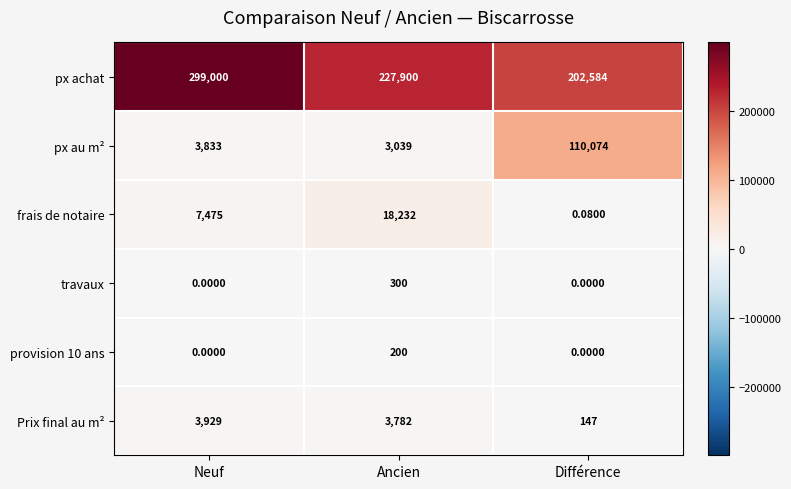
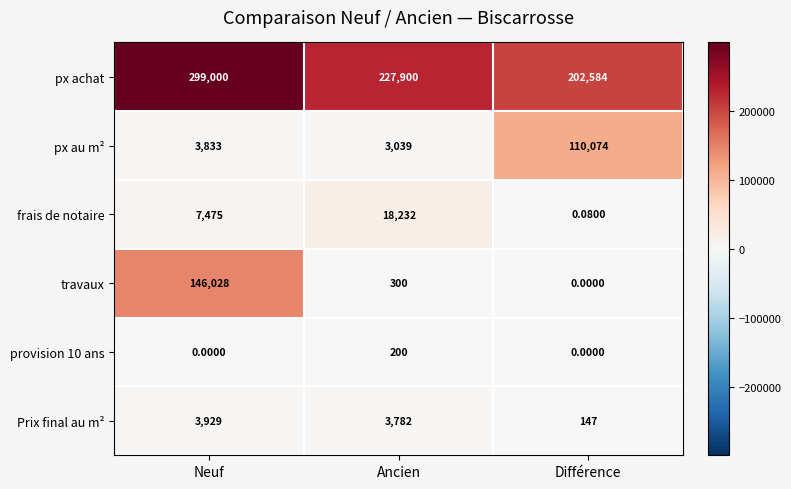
  {
    "px achat": {
      "Neuf": "299,000",
      "Ancien": "227,900",
      "Différence": "202,584"
    },
    "px au m²": {
      "Neuf": "3,833",
      "Ancien": "3,039",
      "Différence": "110,074"
    },
    "frais de notaire": {
      "Neuf": "7,475",
      "Ancien": "18,232",
      "Différence": "0.0800"
    },
    "travaux": {
-     "Neuf": "0.0000",
+     "Neuf": "146,028",
      "Ancien": "300",
      "Différence": "0.0000"
    },
    "provision 10 ans": {
      "Neuf": "0.0000",
      "Ancien": "200",
      "Différence": "0.0000"
    },
    "Prix final au m²": {
      "Neuf": "3,929",
      "Ancien": "3,782",
      "Différence": "147"
    }
  }
